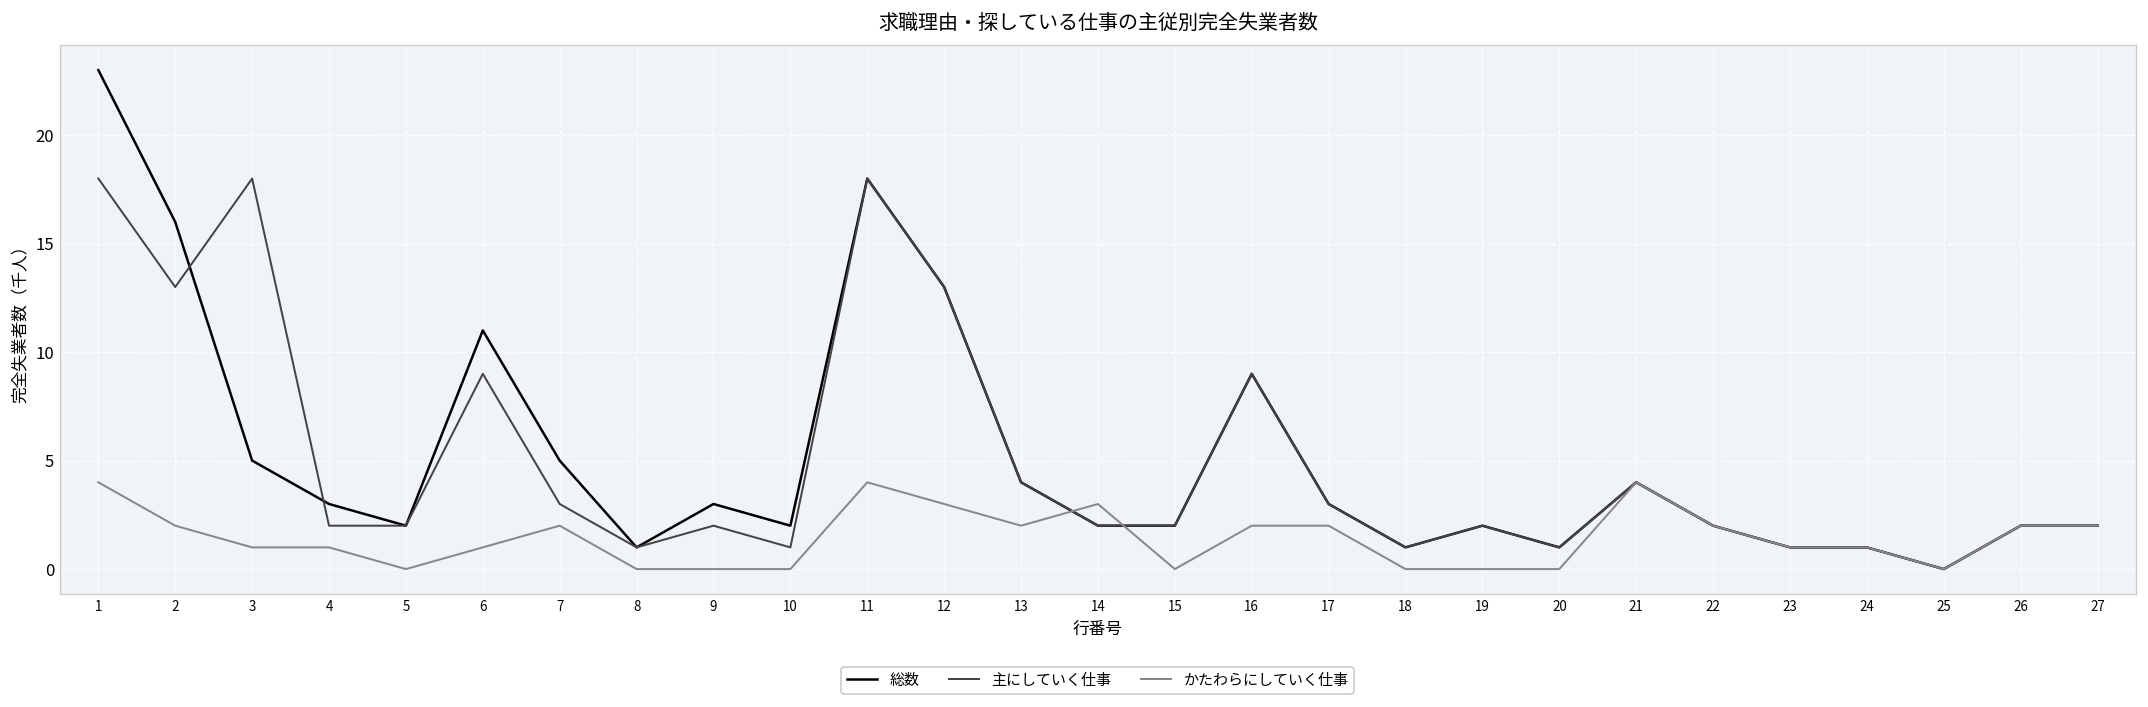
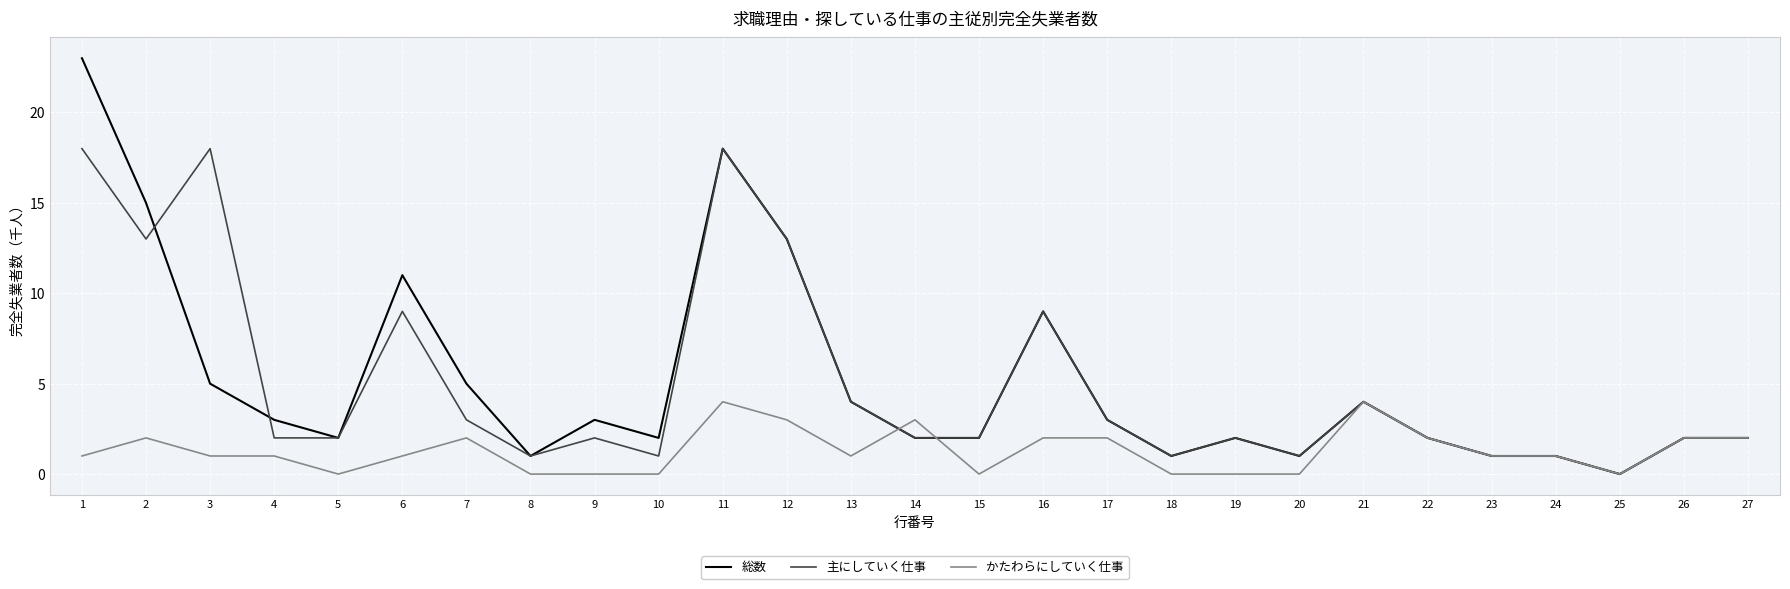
  {
    "総数": {
      "1": 23,
-     "2": 16,
+     "2": 15,
      "3": 5,
      "4": 3,
      "6": 11,
      "7": 5,
      "9": 3,
      "10": 2
    },
    "主にしていく仕事": {
      "1": 18,
      "2": 13,
      "3": 18,
      "4": 2,
      "6": 9,
      "7": 3,
      "9": 2,
      "10": 1
    },
    "かたわらにしていく仕事": {
-     "1": 4,
+     "1": 1,
      "2": 2,
      "3": 1,
      "4": 1,
      "5": 0,
      "6": 1,
      "7": 2,
      "8": 0,
      "9": 0,
      "10": 0,
      "11": 4,
      "12": 3,
-     "13": 2,
+     "13": 1,
      "14": 3,
      "15": 0,
      "16": 2,
      "17": 2,
      "18": 0,
      "19": 0,
      "20": 0
    }
  }
